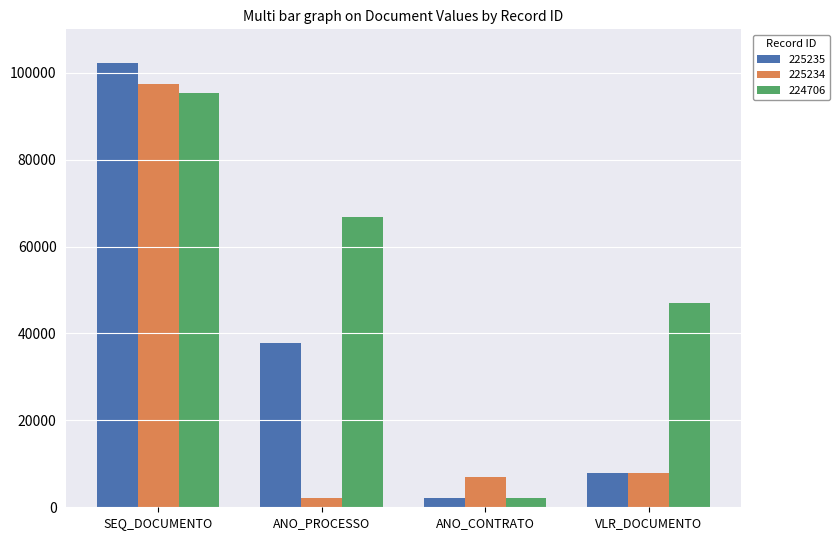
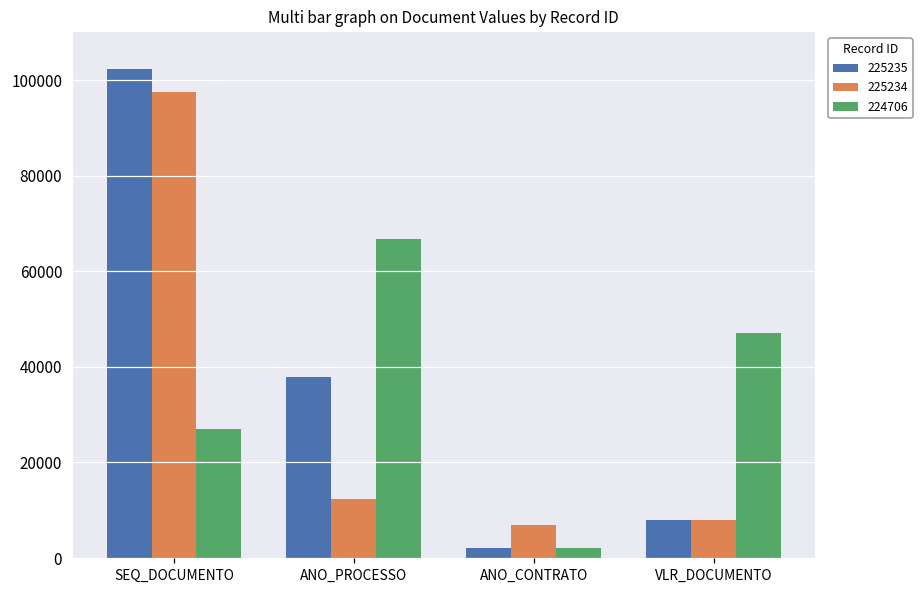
  {
    "225235": {
      "SEQ_DOCUMENTO": 102000,
      "ANO_PROCESSO": 38000,
      "ANO_CONTRATO": 2000,
      "VLR_DOCUMENTO": 8000
    },
    "225234": {
      "SEQ_DOCUMENTO": 97000,
-     "ANO_PROCESSO": 2000,
+     "ANO_PROCESSO": 12000,
      "ANO_CONTRATO": 7000,
      "VLR_DOCUMENTO": 8000
    },
    "224706": {
-     "SEQ_DOCUMENTO": 95000,
+     "SEQ_DOCUMENTO": 27000,
      "ANO_PROCESSO": 67000,
      "ANO_CONTRATO": 2000,
      "VLR_DOCUMENTO": 47000
    }
  }
